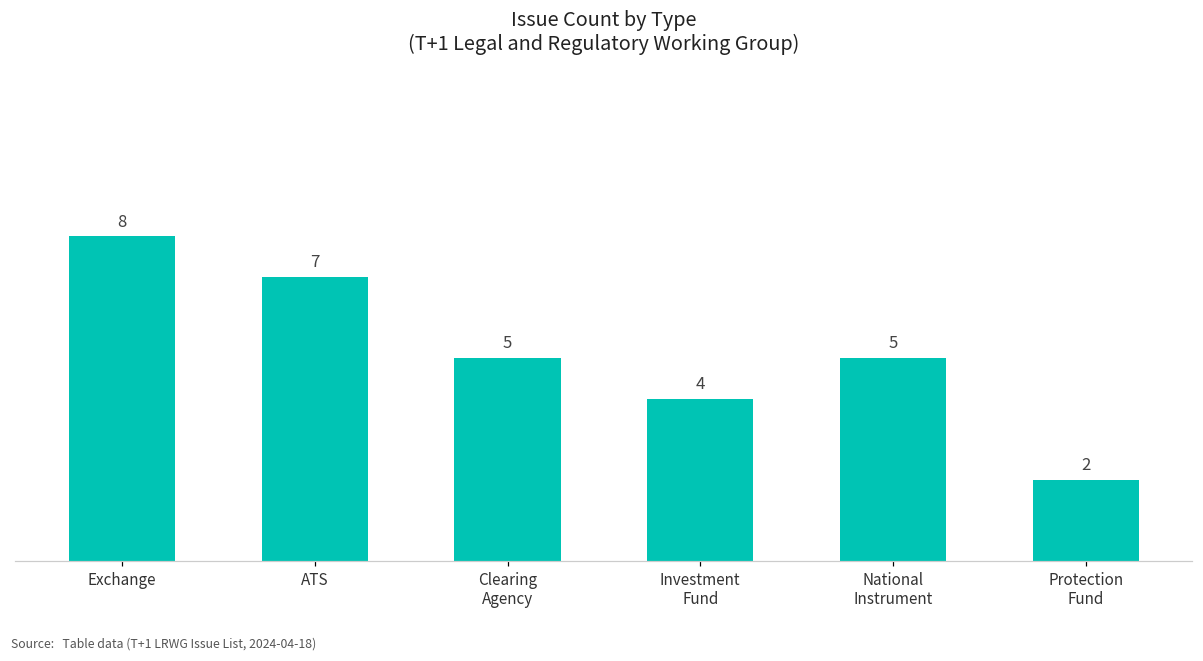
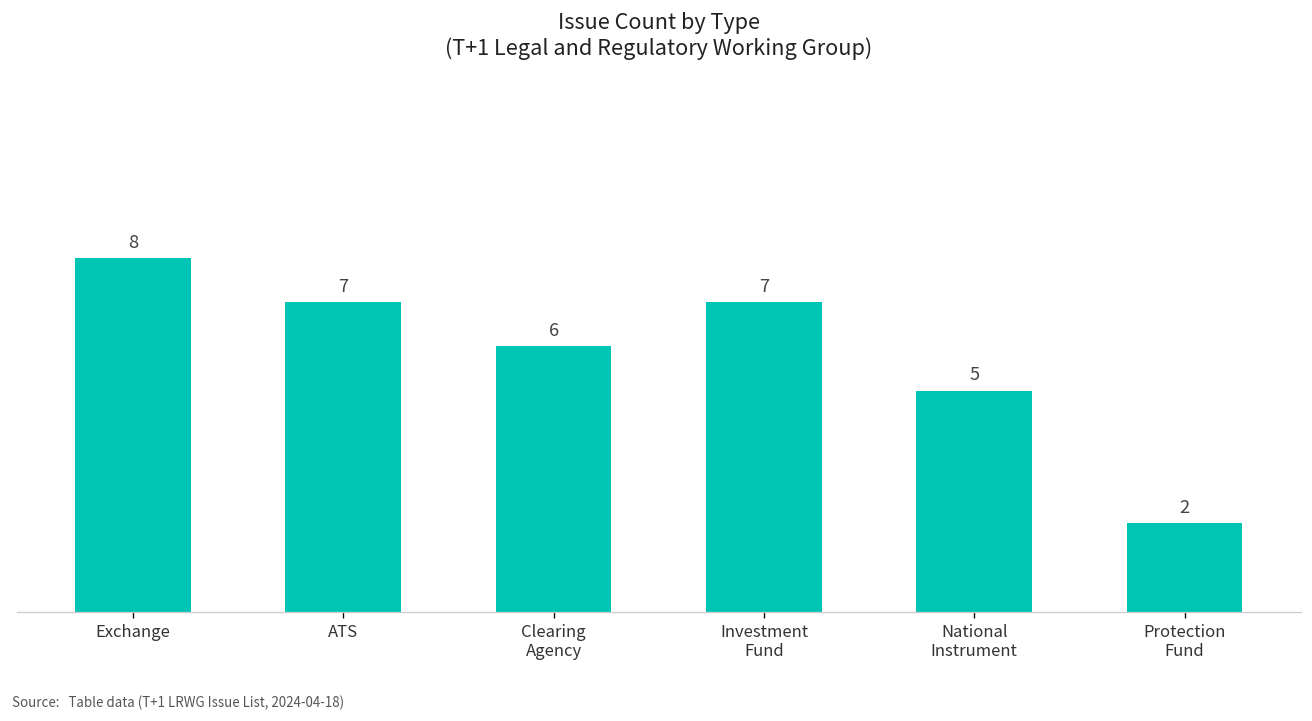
  {
    "Exchange": 8,
    "ATS": 7,
-   "Clearing Agency": 5,
-   "Investment Fund": 4,
+   "Clearing Agency": 6,
+   "Investment Fund": 7,
    "National Instrument": 5,
    "Protection Fund": 2
  }
